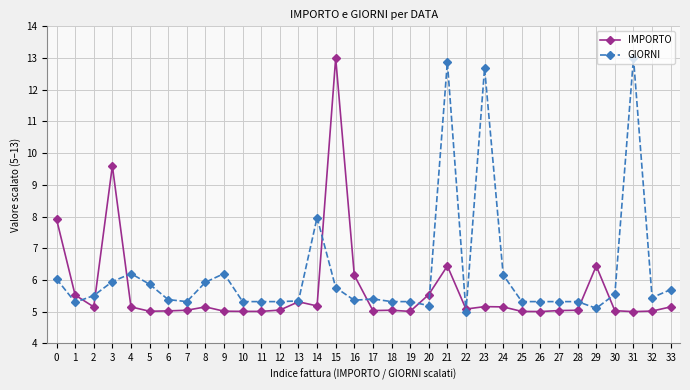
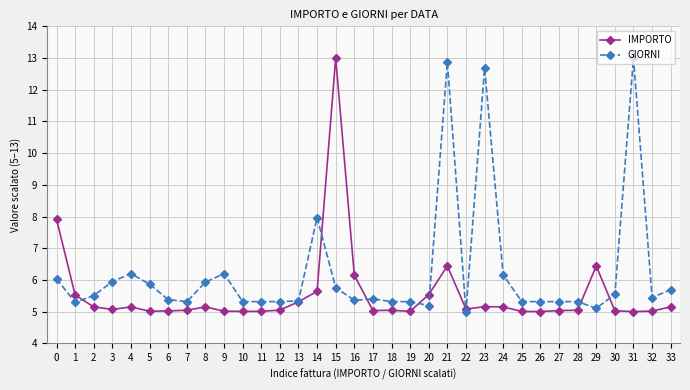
  {
    "IMPORTO": {
      "0": 7.9,
      "1": 5.5,
      "2": 5.1,
-     "3": 9.6,
+     "3": 5.1,
      "4": 5.1,
      "5": 5.0,
      "6": 5.0,
      "7": 5.0,
      "8": 5.1,
      "9": 5.0,
      "10": 5.0,
      "11": 5.0,
      "12": 5.0,
-     "14": 5.2,
+     "14": 5.6,
      "15": 13.0,
      "16": 6.1,
      "17": 5.0,
      "18": 5.0,
      "19": 5.0,
      "20": 5.5,
      "21": 6.4,
      "22": 5.1,
      "23": 5.2,
      "24": 5.1,
      "25": 5.0,
      "26": 5.0,
      "27": 5.0,
      "28": 5.0,
      "29": 6.4,
      "30": 5.0,
      "31": 5.0,
      "32": 5.0,
      "33": 5.1
    },
    "GIORNI": {
      "0": 6.0,
      "1": 5.3,
      "2": 5.5,
      "3": 5.9,
      "4": 6.2,
      "5": 5.9,
      "6": 5.4,
      "7": 5.3,
      "8": 5.9,
      "9": 6.2,
      "10": 5.3,
      "11": 5.3,
      "12": 5.3,
      "14": 8.0,
      "15": 5.8,
      "16": 5.4,
      "17": 5.4,
      "18": 5.3,
      "19": 5.3,
      "20": 5.2,
      "21": 12.9,
      "22": 5.0,
      "23": 12.7,
      "24": 6.2,
      "25": 5.3,
      "26": 5.3,
      "27": 5.3,
      "28": 5.3,
      "29": 5.1,
      "30": 5.5,
      "32": 5.4,
      "33": 5.7
    }
  }
